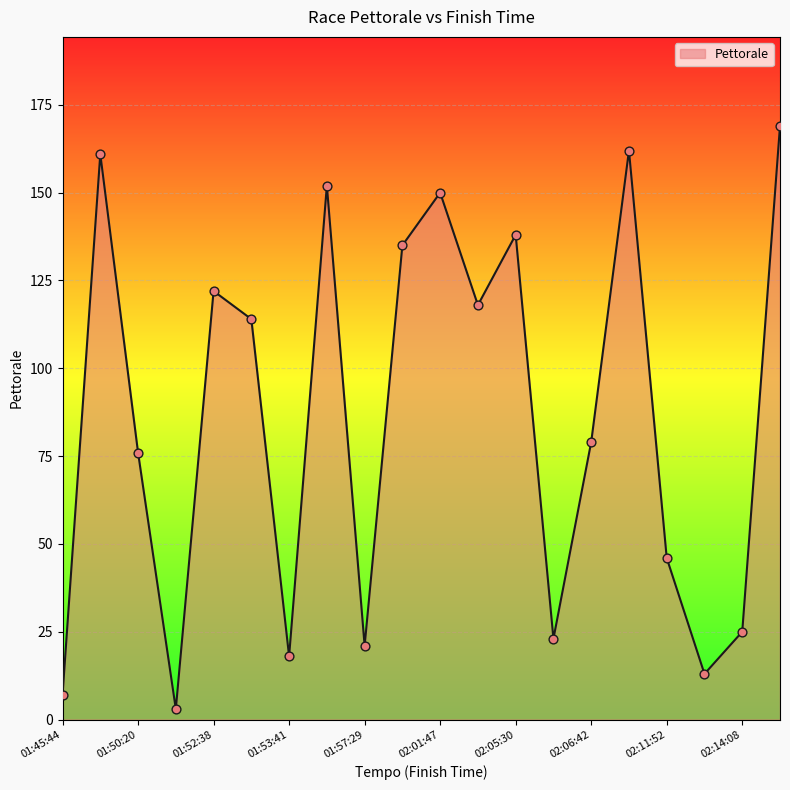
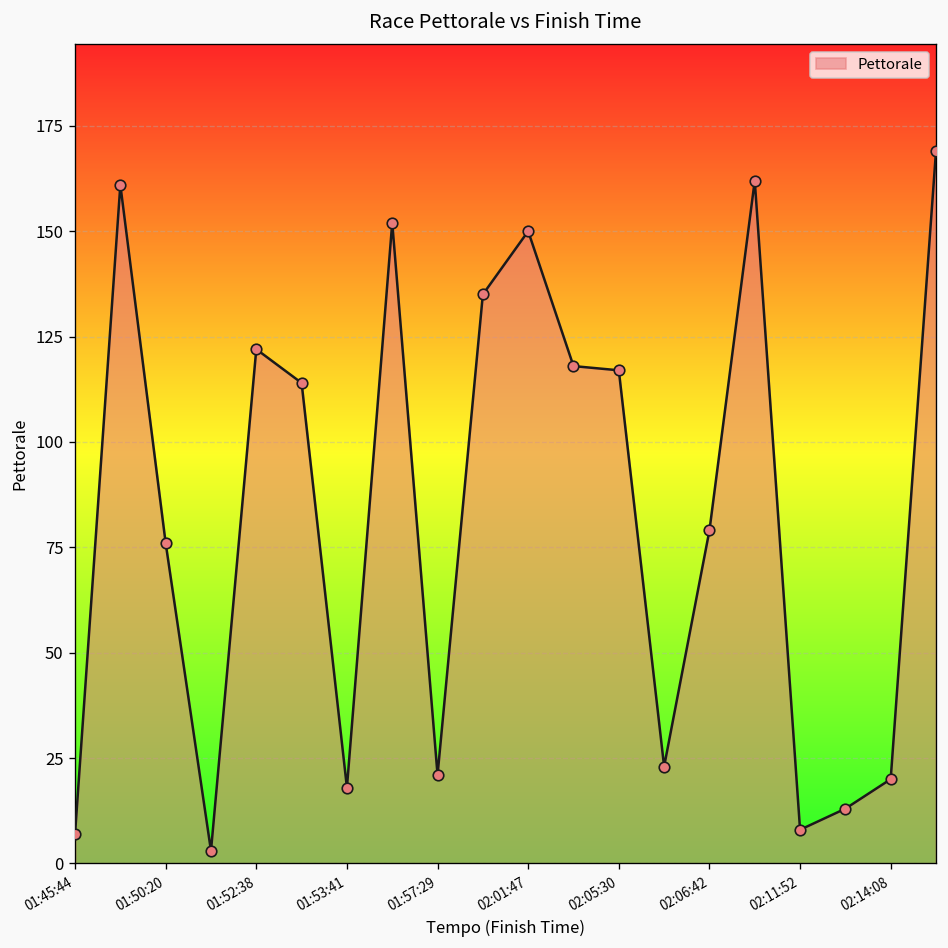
  {
    "01:45:44": 7,
    "01:50:20": 76,
    "01:52:38": 122,
    "01:53:41": 18,
    "01:57:29": 21,
    "02:01:47": 150,
-   "02:05:30": 138,
+   "02:05:30": 117,
    "02:06:42": 79,
-   "02:11:52": 46,
-   "02:14:08": 25
+   "02:11:52": 8,
+   "02:14:08": 20
  }
